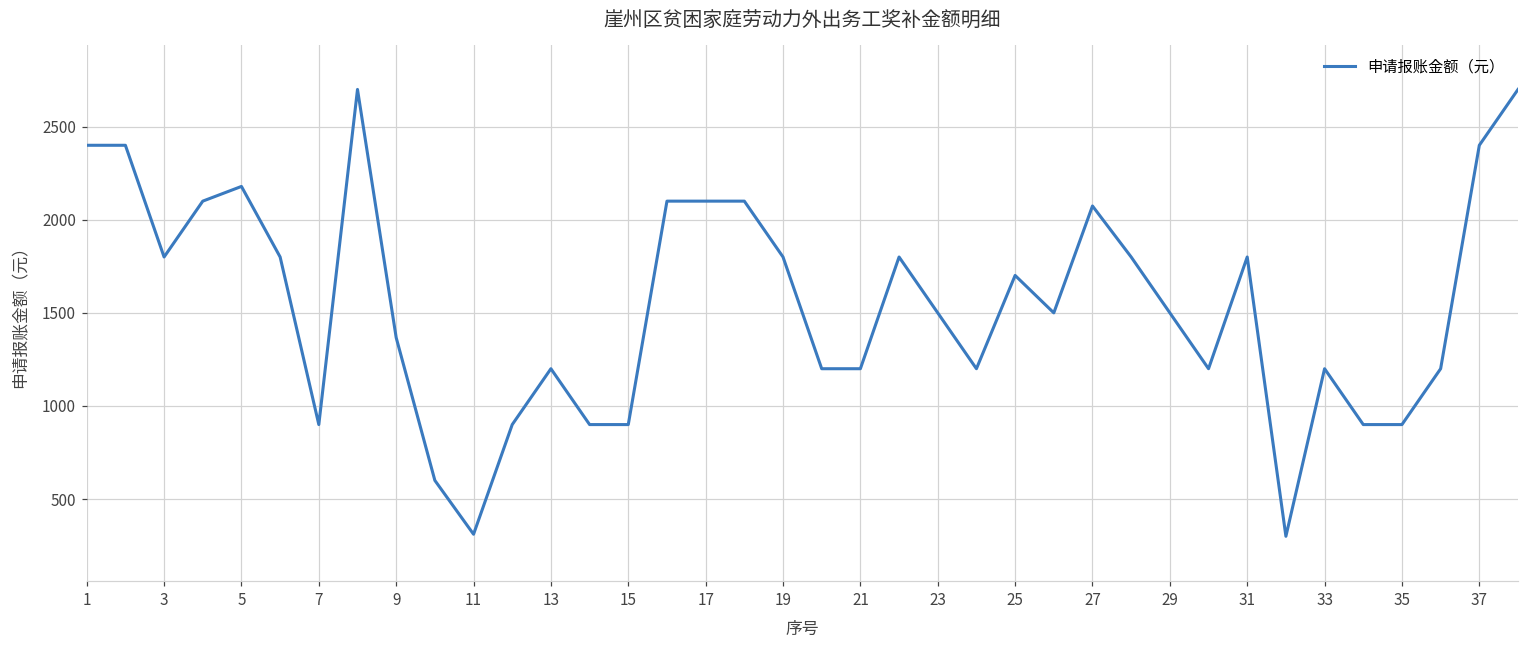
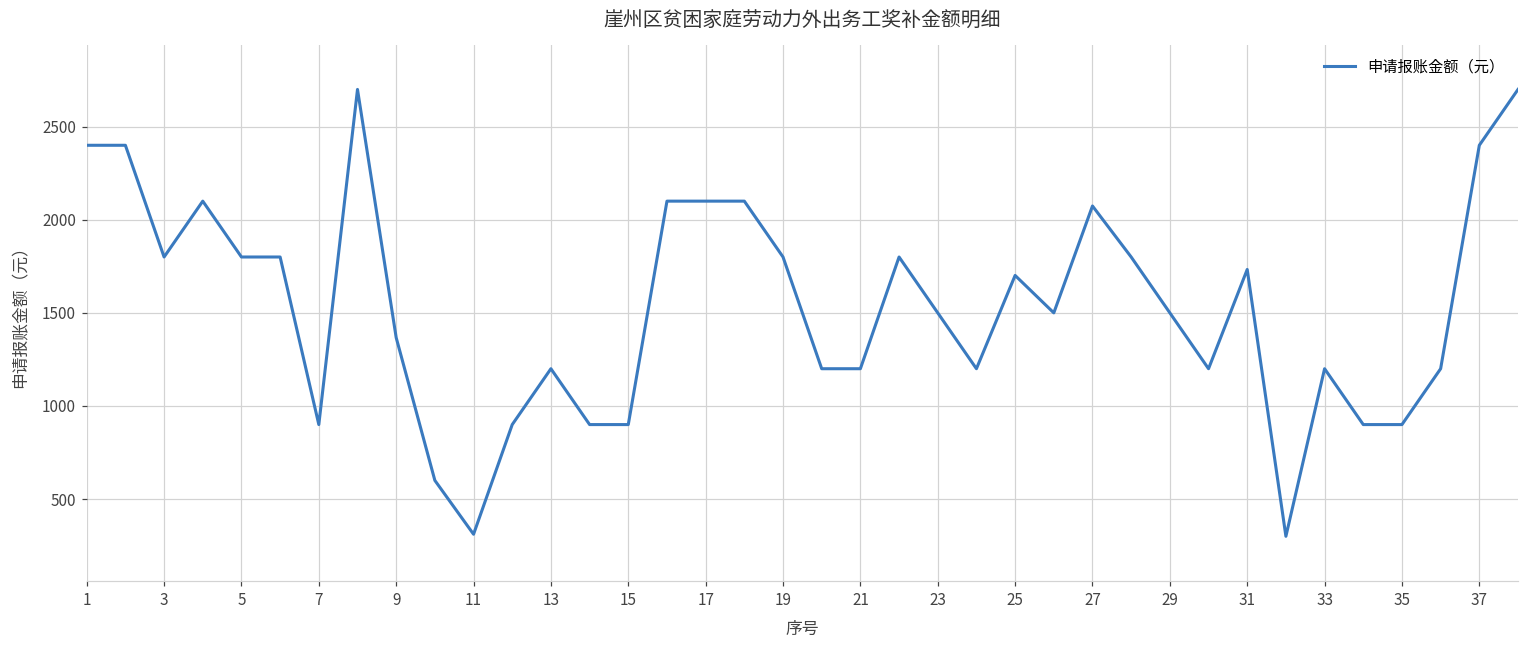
  {
    "1": 2400,
    "3": 1800,
-   "5": 2180,
+   "5": 1800,
    "7": 900,
    "9": 1370,
    "11": 310,
    "13": 1200,
    "15": 900,
    "17": 2100,
    "19": 1800,
    "21": 1200,
    "23": 1500,
    "25": 1700,
    "27": 2070,
    "29": 1500,
-   "31": 1800,
+   "31": 1730,
    "33": 1200,
    "35": 900,
    "37": 2400
  }
